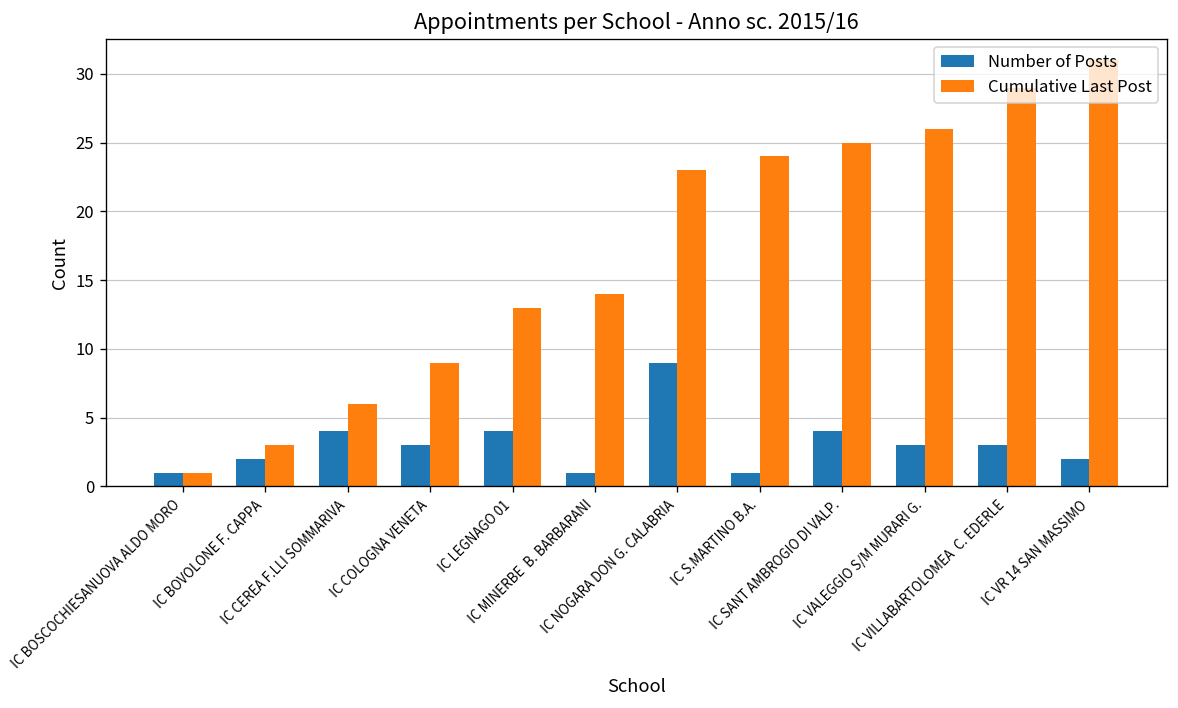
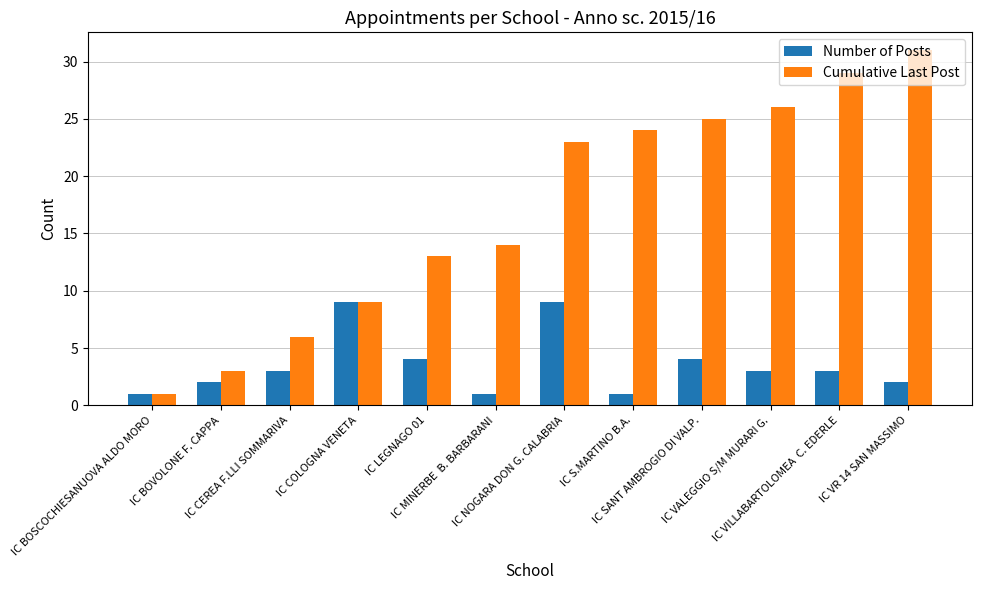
  {
    "Number of Posts": {
      "IC BOSCOCHIESANUOVA ALDO MORO": 1,
      "IC BOVOLONE F. CAPPA": 2,
-     "IC CEREA F.LLI SOMMARIVA": 4,
-     "IC COLOGNA VENETA": 3,
+     "IC CEREA F.LLI SOMMARIVA": 3,
+     "IC COLOGNA VENETA": 9,
      "IC LEGNAGO 01": 4,
      "IC MINERBE B. BARBARANI": 1,
      "IC NOGARA DON G. CALABRIA": 9,
      "IC S.MARTINO B.A.": 1,
      "IC SANT AMBROGIO DI VALP.": 4,
      "IC VALEGGIO S/M MURARI G.": 3,
      "IC VILLABARTOLOMEA C. EDERLE": 3,
      "IC VR 14 SAN MASSIMO": 2
    },
    "Cumulative Last Post": {
      "IC BOSCOCHIESANUOVA ALDO MORO": 1,
      "IC BOVOLONE F. CAPPA": 3,
      "IC CEREA F.LLI SOMMARIVA": 6,
      "IC COLOGNA VENETA": 9,
      "IC LEGNAGO 01": 13,
      "IC MINERBE B. BARBARANI": 14,
      "IC NOGARA DON G. CALABRIA": 23,
      "IC S.MARTINO B.A.": 24,
      "IC SANT AMBROGIO DI VALP.": 25,
      "IC VALEGGIO S/M MURARI G.": 26
    }
  }
